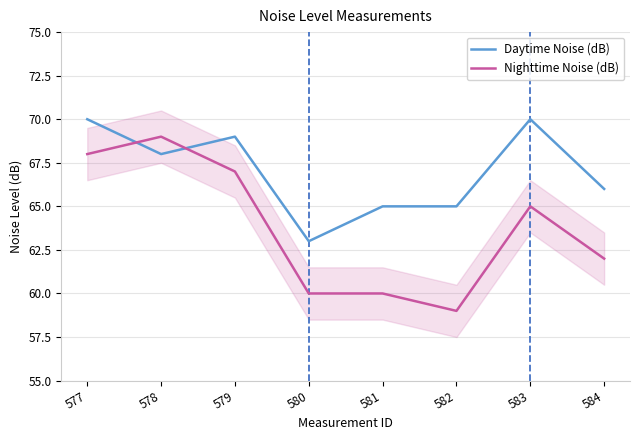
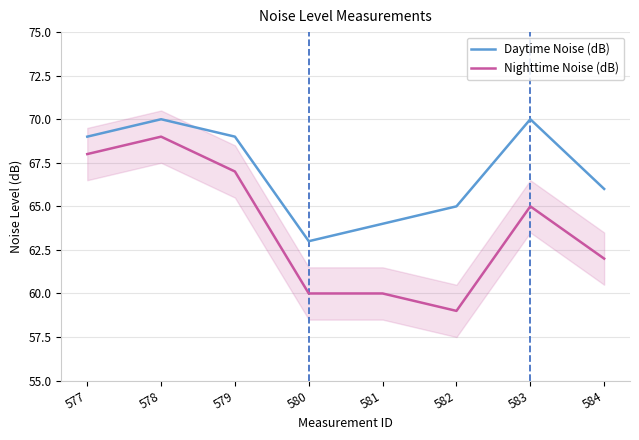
  {
    "Daytime Noise (dB)": {
-     "577": 70,
-     "578": 68,
+     "577": 69,
+     "578": 70,
      "579": 69,
      "580": 63,
-     "581": 65,
+     "581": 64,
      "582": 65,
      "583": 70,
      "584": 66
    }
  }
